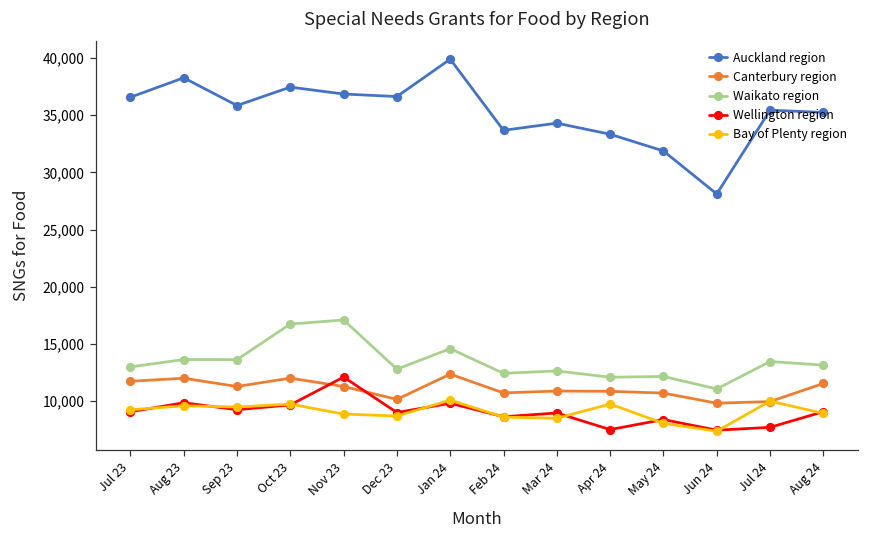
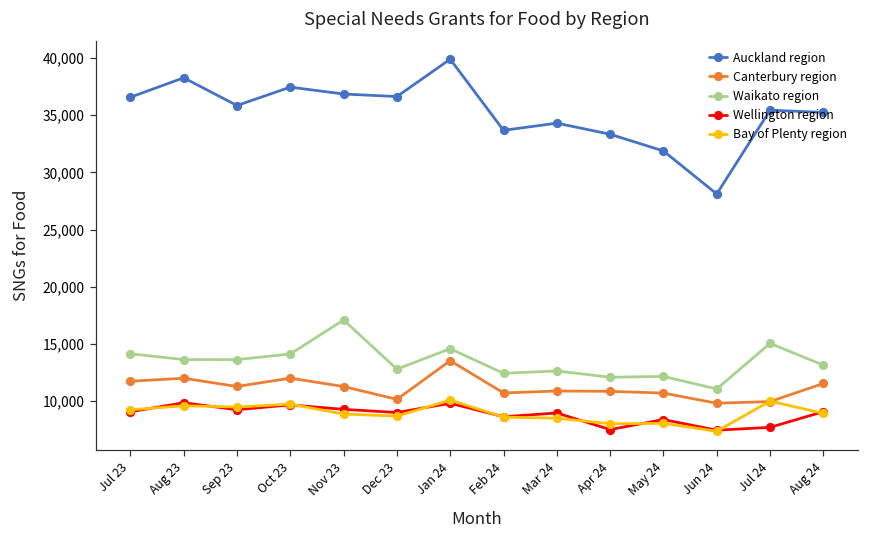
  {
    "Auckland region": {
      "Jul 23": "36,600",
      "Aug 23": "38,300",
      "Sep 23": "35,900",
      "Oct 23": "37,500",
      "Nov 23": "36,900",
      "Dec 23": "36,600",
      "Jan 24": "39,900",
      "Feb 24": "33,700",
      "Mar 24": "34,300",
      "Apr 24": "33,300",
      "May 24": "31,900",
      "Jun 24": "28,100",
      "Jul 24": "35,400",
      "Aug 24": "35,300"
    },
    "Canterbury region": {
      "Jul 23": "11,800",
      "Aug 23": "12,000",
      "Sep 23": "11,300",
      "Oct 23": "12,000",
      "Nov 23": "11,300",
      "Dec 23": "10,200",
-     "Jan 24": "12,400",
+     "Jan 24": "13,600",
      "Feb 24": "10,700",
      "Mar 24": "10,900",
      "Apr 24": "10,900",
      "May 24": "10,700",
      "Jun 24": "9,800",
      "Aug 24": "11,600"
    },
    "Waikato region": {
-     "Jul 23": "13,000",
+     "Jul 23": "14,100",
      "Aug 23": "13,700",
      "Sep 23": "13,600",
-     "Oct 23": "16,800",
+     "Oct 23": "14,100",
      "Nov 23": "17,100",
      "Dec 23": "12,800",
      "Jan 24": "14,600",
      "Feb 24": "12,400",
      "Mar 24": "12,700",
      "Apr 24": "12,100",
      "May 24": "12,200",
      "Jun 24": "11,100",
-     "Jul 24": "13,500",
+     "Jul 24": "15,100",
      "Aug 24": "13,200"
    },
    "Wellington region": {
      "Aug 23": "9,900",
-     "Nov 23": "12,100",
+     "Nov 23": "9,300",
      "Dec 23": "9,000",
      "Jan 24": "9,800",
      "Mar 24": "9,000",
      "Apr 24": "7,500",
      "May 24": "8,400",
      "Jul 24": "7,700"
    },
    "Bay of Plenty region": {
      "Aug 23": "9,600",
      "Nov 23": "8,900",
      "Dec 23": "8,700",
      "Jan 24": "10,100",
      "Mar 24": "8,500",
-     "Apr 24": "9,800",
+     "Apr 24": "8,000",
      "May 24": "8,100"
    }
  }
